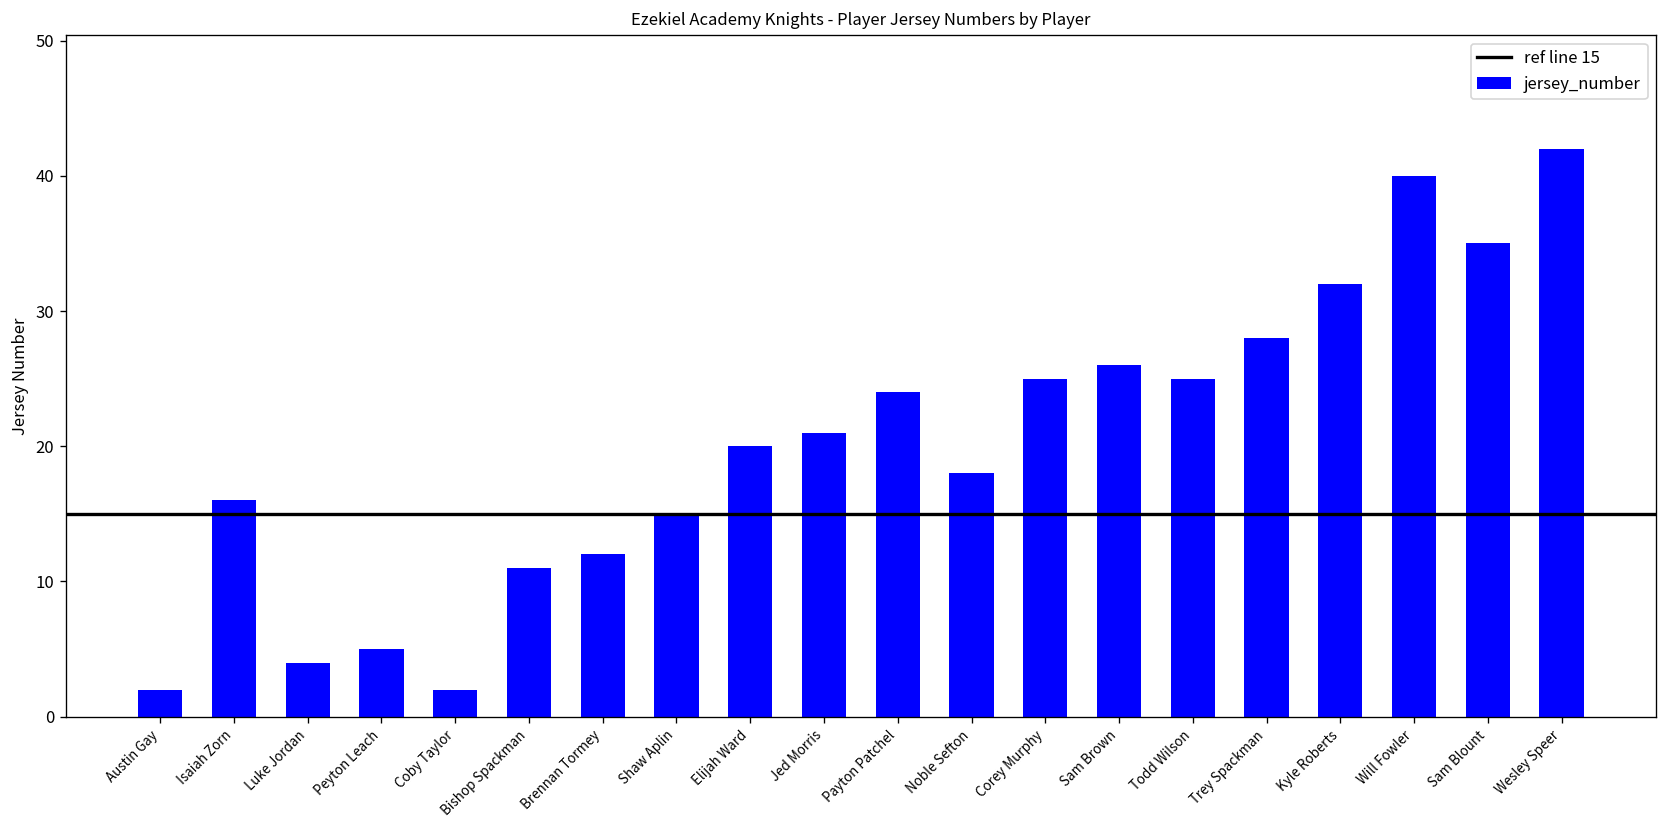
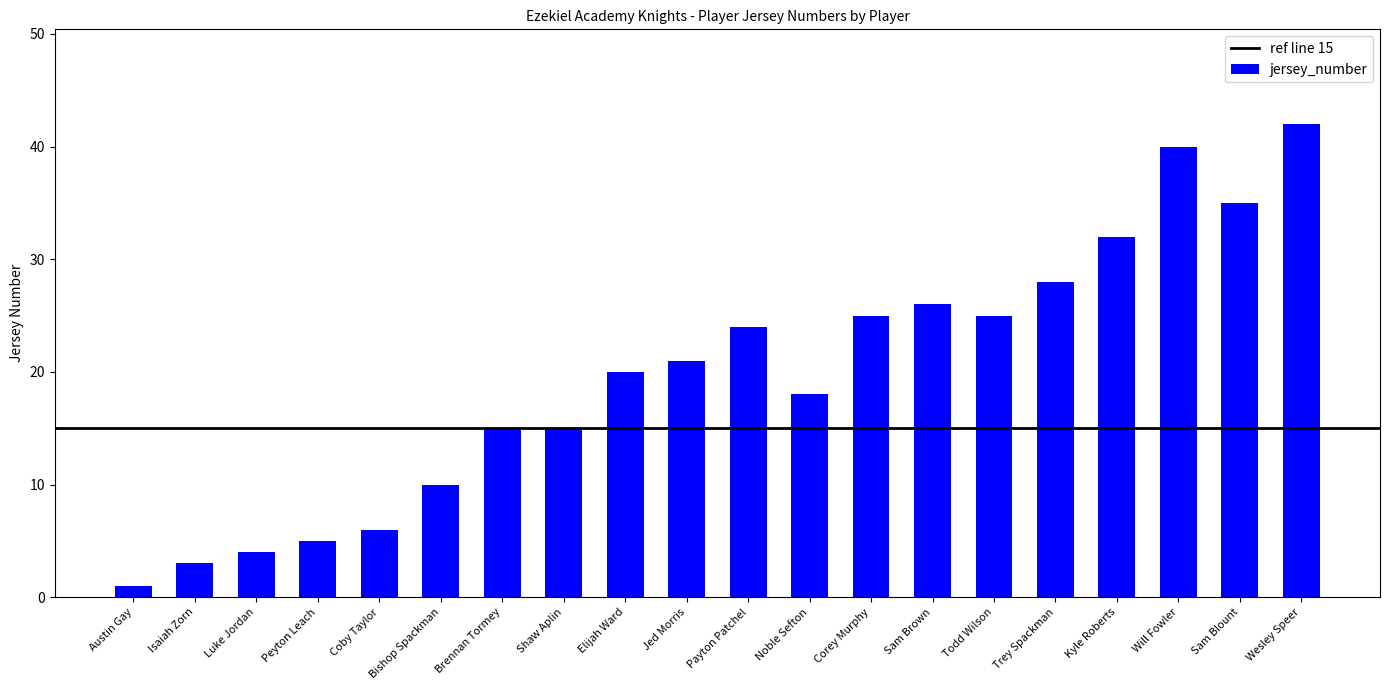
  {
-   "Austin Gay": 2,
-   "Isaiah Zorn": 16,
+   "Austin Gay": 1,
+   "Isaiah Zorn": 3,
    "Luke Jordan": 4,
    "Peyton Leach": 5,
-   "Coby Taylor": 2,
-   "Bishop Spackman": 11,
-   "Brennan Tormey": 12,
+   "Coby Taylor": 6,
+   "Bishop Spackman": 10,
+   "Brennan Tormey": 15,
    "Shaw Aplin": 15,
    "Elijah Ward": 20,
    "Jed Morris": 21,
    "Payton Patchel": 24,
    "Noble Sefton": 18,
    "Corey Murphy": 25,
    "Sam Brown": 26,
    "Todd Wilson": 25,
    "Trey Spackman": 28,
    "Kyle Roberts": 32,
    "Will Fowler": 40,
    "Sam Blount": 35,
    "Wesley Speer": 42
  }
